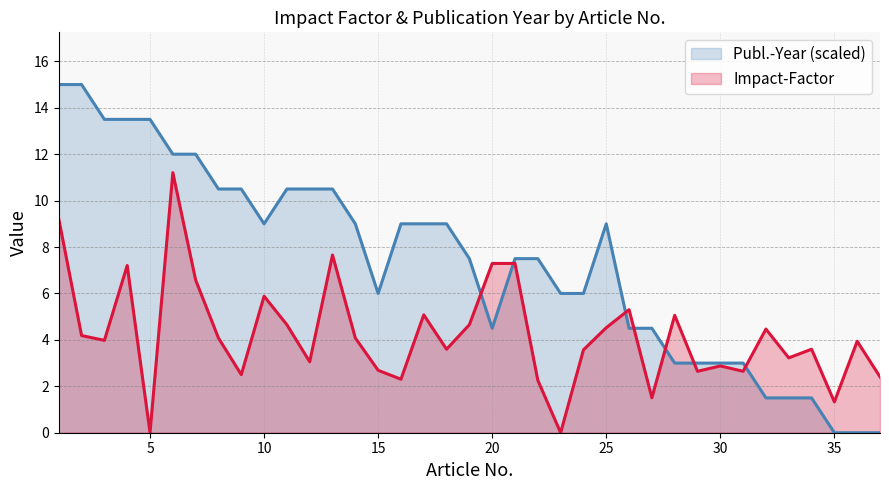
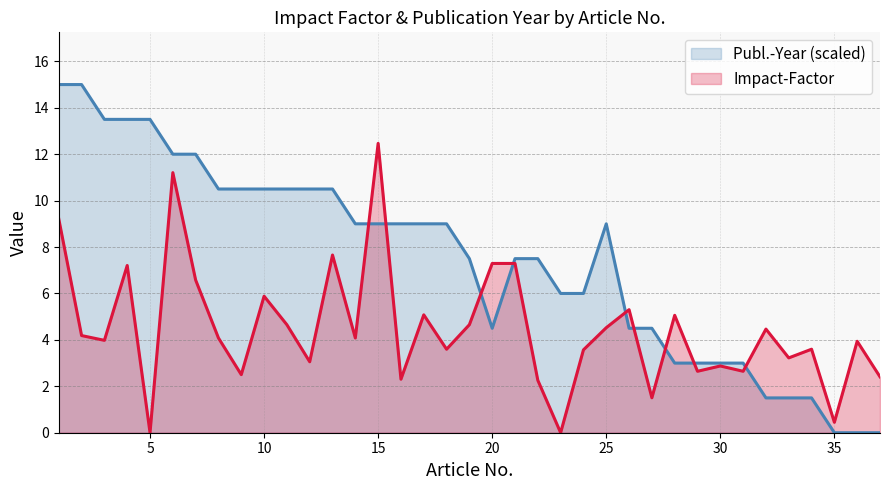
  {
    "Publ.-Year (scaled)": {
      "5": 13.5,
-     "10": 9.0,
-     "15": 6.0,
+     "10": 10.5,
+     "15": 9.0,
      "20": 4.5,
      "25": 9.0,
      "30": 3.0,
      "35": 0.0
    },
    "Impact-Factor": {
      "5": 0.0,
      "10": 5.9,
-     "15": 2.7,
+     "15": 12.5,
      "20": 7.3,
      "25": 4.5,
      "30": 2.9,
-     "35": 1.3
+     "35": 0.4
    }
  }
